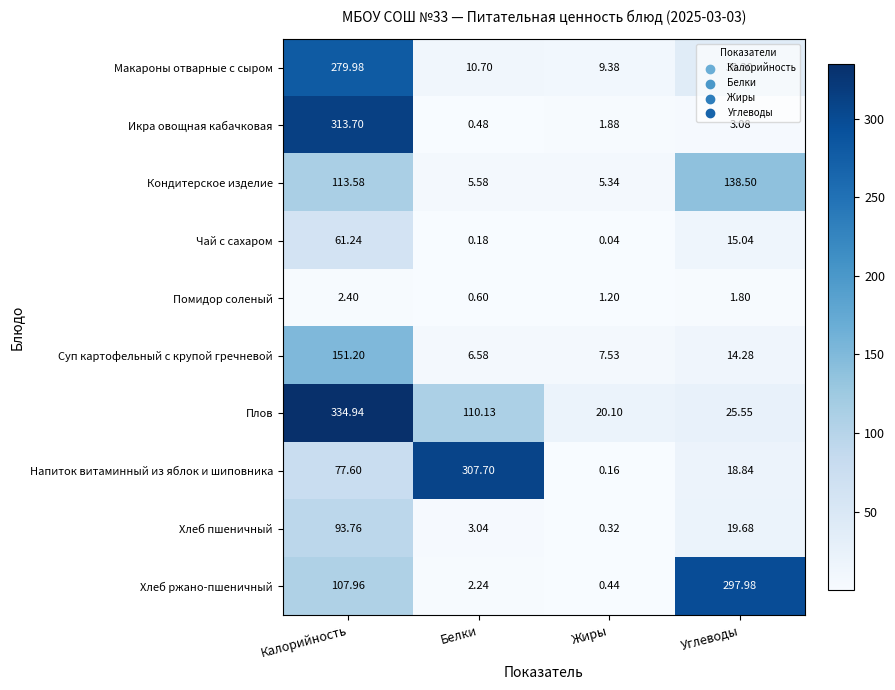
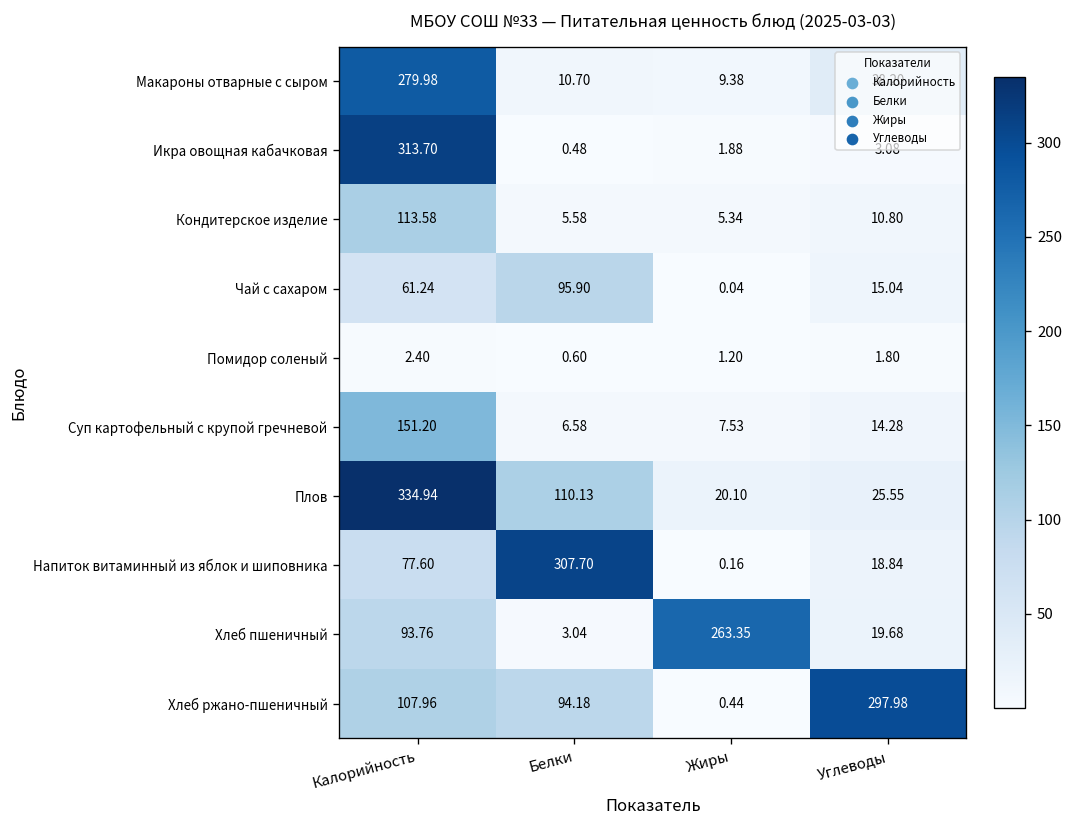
  {
    "Макароны отварные с сыром": {
      "Калорийность": 279.98,
      "Белки": 10.70,
      "Жиры": 9.38
    },
    "Икра овощная кабачковая": {
      "Калорийность": 313.70,
      "Белки": 0.48,
      "Жиры": 1.88
    },
    "Кондитерское изделие": {
      "Калорийность": 113.58,
      "Белки": 5.58,
      "Жиры": 5.34,
-     "Углеводы": 138.50
+     "Углеводы": 10.80
    },
    "Чай с сахаром": {
      "Калорийность": 61.24,
-     "Белки": 0.18,
+     "Белки": 95.90,
      "Жиры": 0.04,
      "Углеводы": 15.04
    },
    "Помидор соленый": {
      "Калорийность": 2.40,
      "Белки": 0.60,
      "Жиры": 1.20,
      "Углеводы": 1.80
    },
    "Суп картофельный с крупой гречневой": {
      "Калорийность": 151.20,
      "Белки": 6.58,
      "Жиры": 7.53,
      "Углеводы": 14.28
    },
    "Плов": {
      "Калорийность": 334.94,
      "Белки": 110.13,
      "Жиры": 20.10,
      "Углеводы": 25.55
    },
    "Напиток витаминный из яблок и шиповника": {
      "Калорийность": 77.60,
      "Белки": 307.70,
      "Жиры": 0.16,
      "Углеводы": 18.84
    },
    "Хлеб пшеничный": {
      "Калорийность": 93.76,
      "Белки": 3.04,
-     "Жиры": 0.32,
+     "Жиры": 263.35,
      "Углеводы": 19.68
    },
    "Хлеб ржано-пшеничный": {
      "Калорийность": 107.96,
-     "Белки": 2.24,
+     "Белки": 94.18,
      "Жиры": 0.44,
      "Углеводы": 297.98
    }
  }
